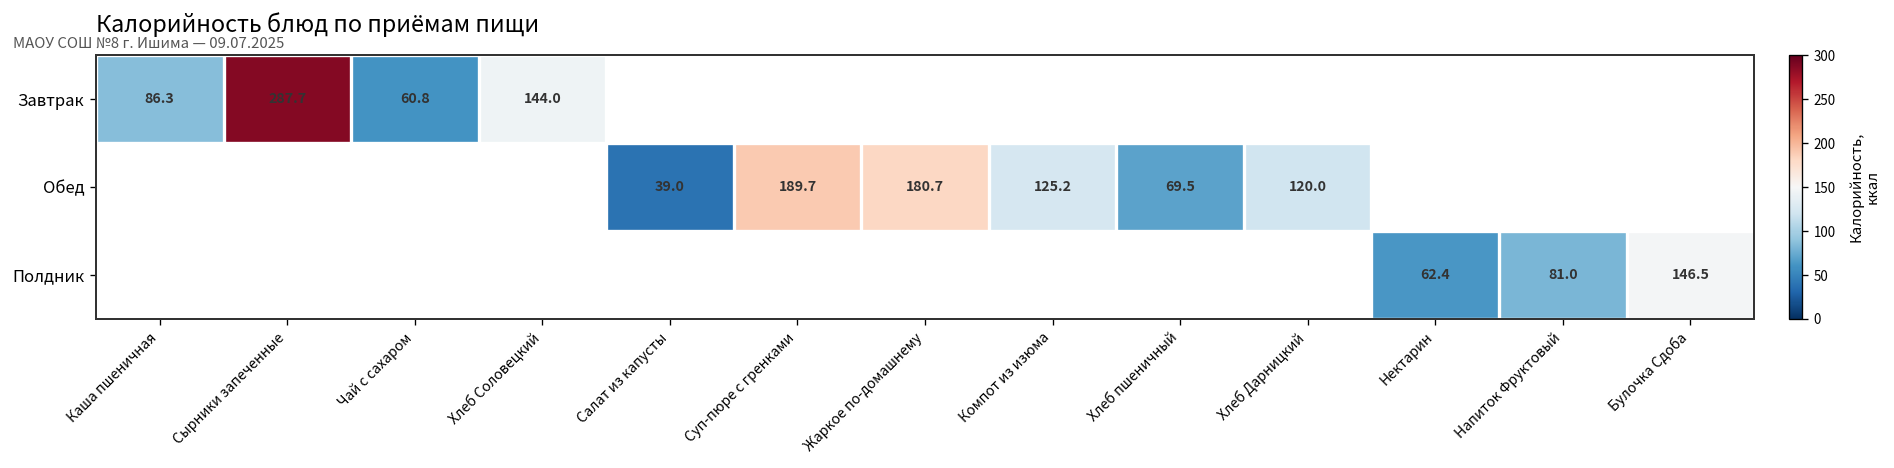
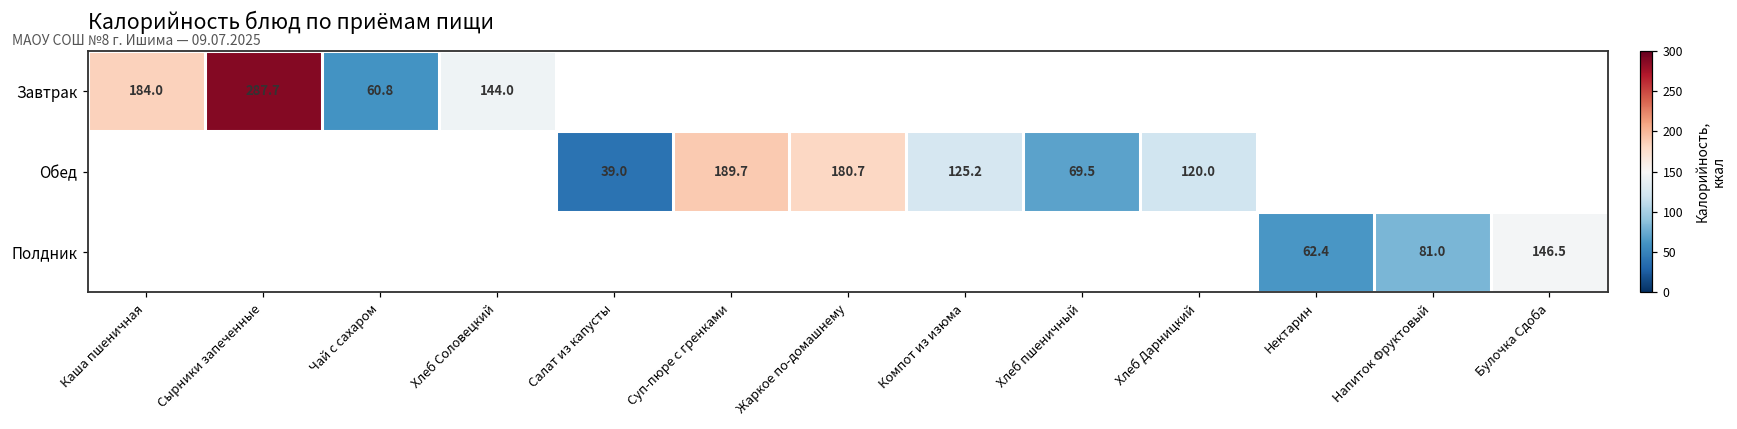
  {
    "Завтрак": {
-     "Каша пшеничная": 86.3,
+     "Каша пшеничная": 184.0,
      "Сырники запеченные": 287.7,
      "Чай с сахаром": 60.8,
      "Хлеб Соловецкий": 144.0
    },
    "Обед": {
      "Салат из капусты": 39.0,
      "Суп-пюре с гренками": 189.7,
      "Жаркое по-домашнему": 180.7,
      "Компот из изюма": 125.2,
      "Хлеб пшеничный": 69.5,
      "Хлеб Дарницкий": 120.0
    },
    "Полдник": {
      "Нектарин": 62.4,
      "Напиток Фруктовый": 81.0,
      "Булочка Сдоба": 146.5
    }
  }
